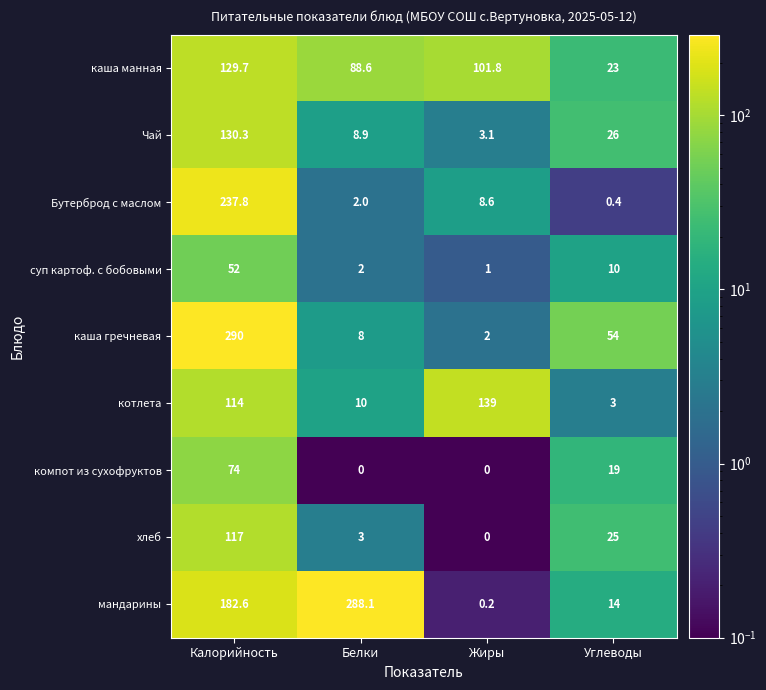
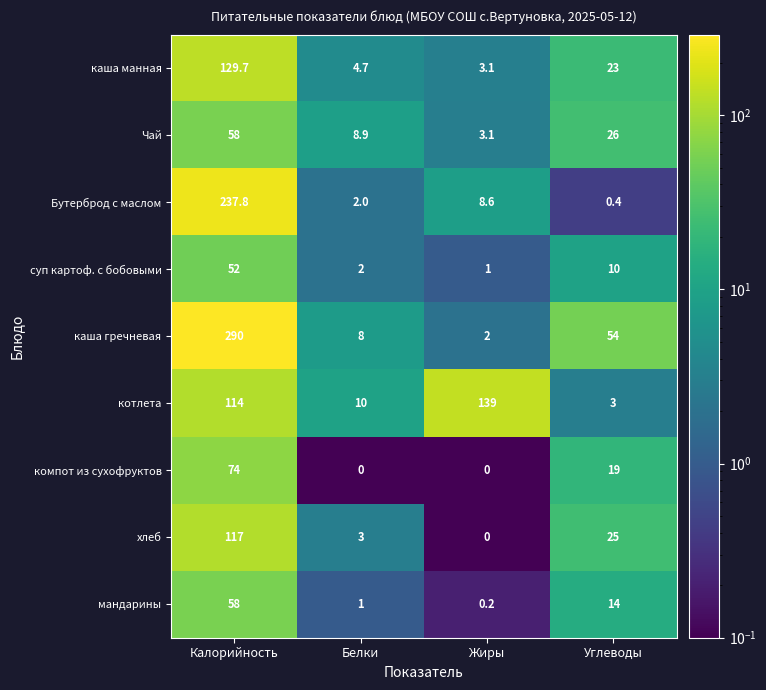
  {
    "каша манная": {
      "Калорийность": 129.7,
-     "Белки": 88.6,
-     "Жиры": 101.8,
+     "Белки": 4.7,
+     "Жиры": 3.1,
      "Углеводы": 23
    },
    "Чай": {
-     "Калорийность": 130.3,
+     "Калорийность": 58,
      "Белки": 8.9,
      "Жиры": 3.1,
      "Углеводы": 26
    },
    "Бутерброд с маслом": {
      "Калорийность": 237.8,
      "Белки": 2.0,
      "Жиры": 8.6,
      "Углеводы": 0.4
    },
    "суп картоф. с бобовыми": {
      "Калорийность": 52,
      "Белки": 2,
      "Жиры": 1,
      "Углеводы": 10
    },
    "каша гречневая": {
      "Калорийность": 290,
      "Белки": 8,
      "Жиры": 2,
      "Углеводы": 54
    },
    "котлета": {
      "Калорийность": 114,
      "Белки": 10,
      "Жиры": 139,
      "Углеводы": 3
    },
    "компот из сухофруктов": {
      "Калорийность": 74,
      "Белки": 0,
      "Жиры": 0,
      "Углеводы": 19
    },
    "хлеб": {
      "Калорийность": 117,
      "Белки": 3,
      "Жиры": 0,
      "Углеводы": 25
    },
    "мандарины": {
-     "Калорийность": 182.6,
-     "Белки": 288.1,
+     "Калорийность": 58,
+     "Белки": 1,
      "Жиры": 0.2,
      "Углеводы": 14
    }
  }
